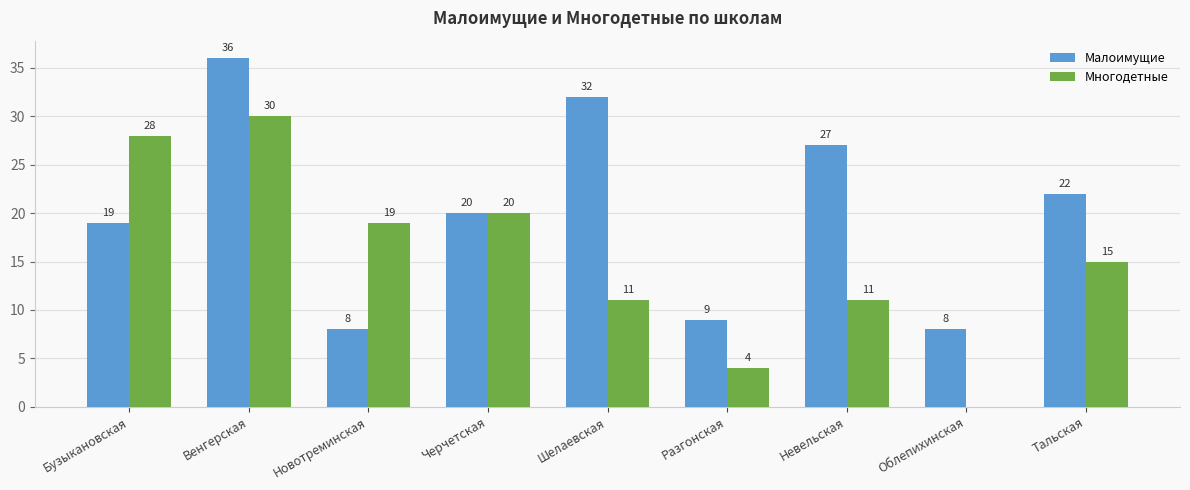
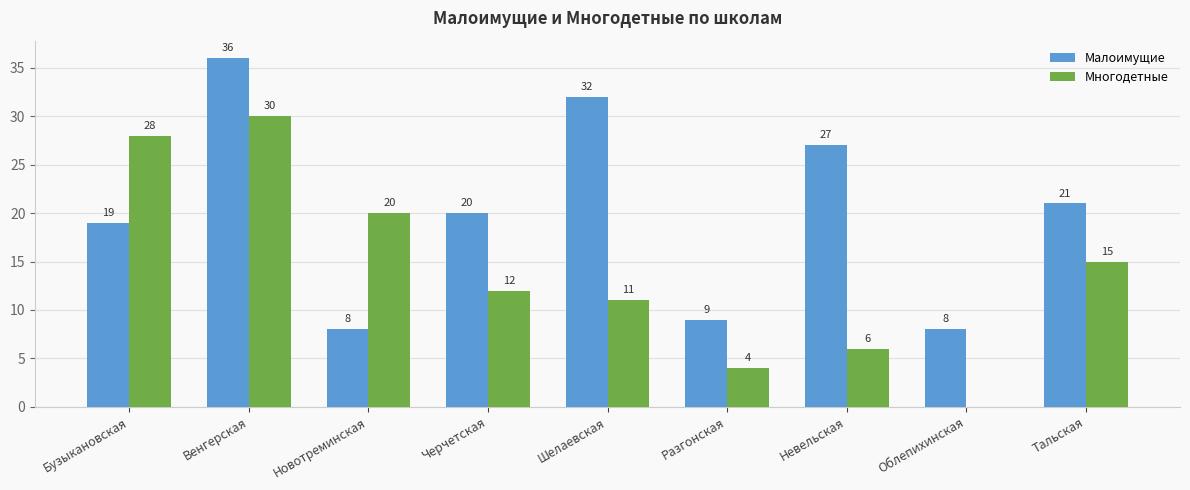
  {
    "Малоимущие": {
      "Бузыкановская": 19,
      "Венгерская": 36,
      "Новотреминская": 8,
      "Черчетская": 20,
      "Шелаевская": 32,
      "Разгонская": 9,
      "Невельская": 27,
      "Облепихинская": 8,
-     "Тальская": 22
+     "Тальская": 21
    },
    "Многодетные": {
      "Бузыкановская": 28,
      "Венгерская": 30,
-     "Новотреминская": 19,
-     "Черчетская": 20,
+     "Новотреминская": 20,
+     "Черчетская": 12,
      "Шелаевская": 11,
      "Разгонская": 4,
-     "Невельская": 11,
+     "Невельская": 6,
      "Тальская": 15
    }
  }
